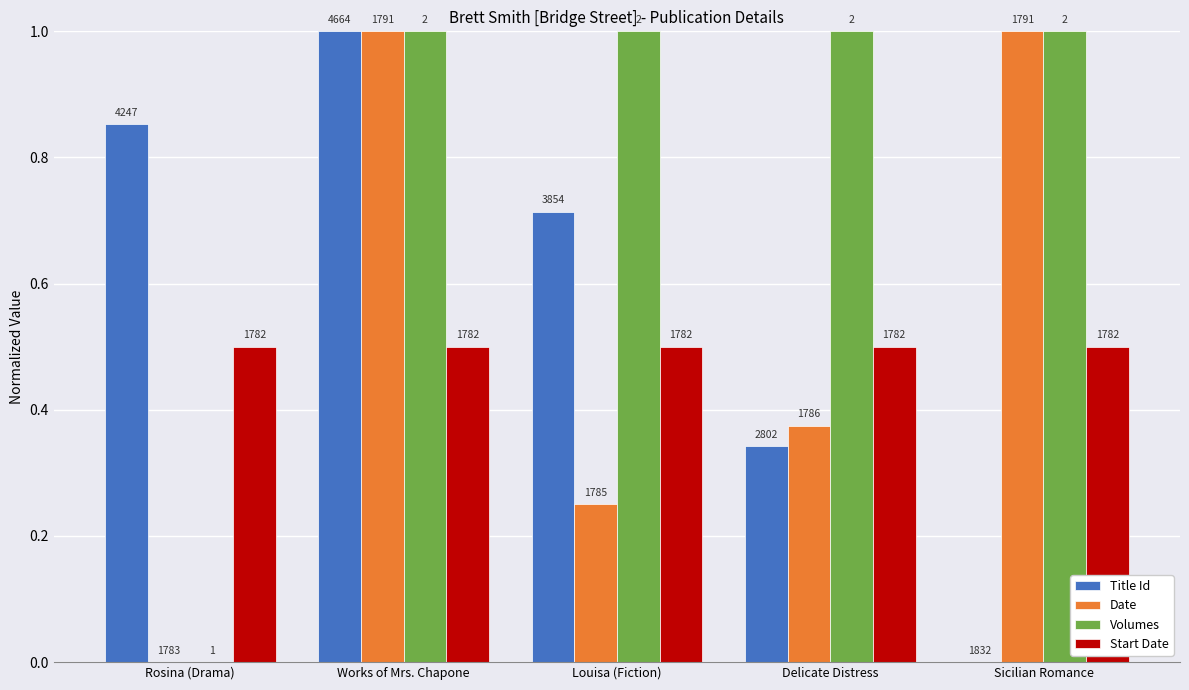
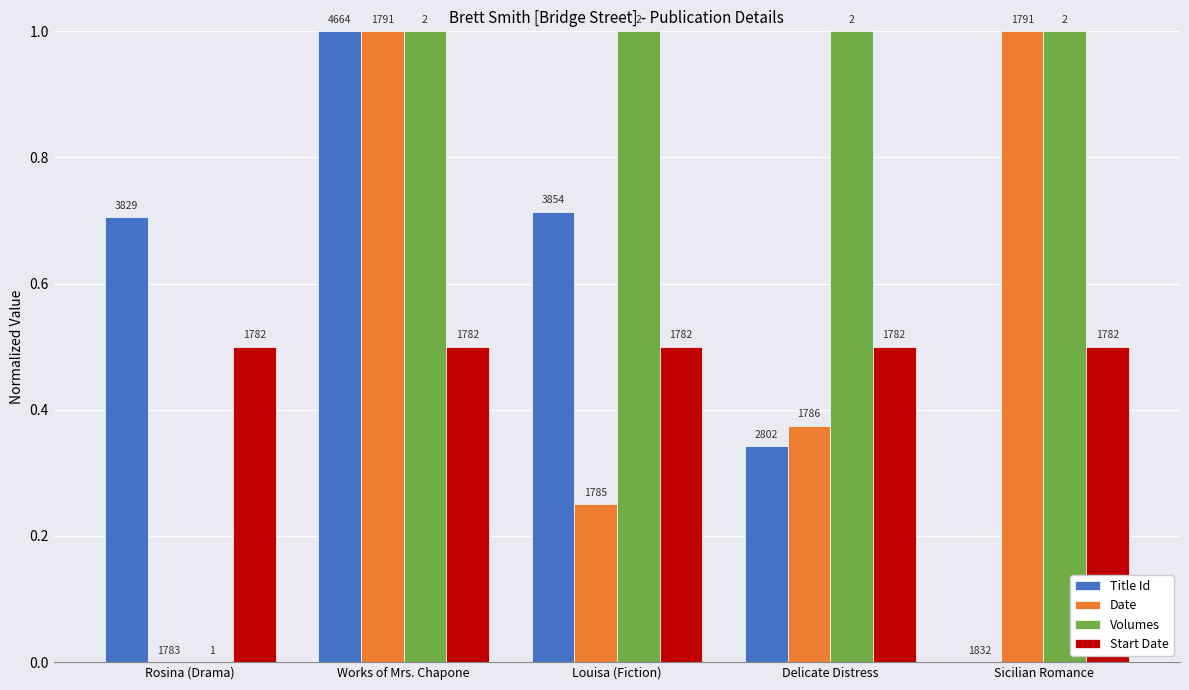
  {
    "Title Id": {
-     "Rosina (Drama)": 4247
+     "Rosina (Drama)": 3829
    }
  }
